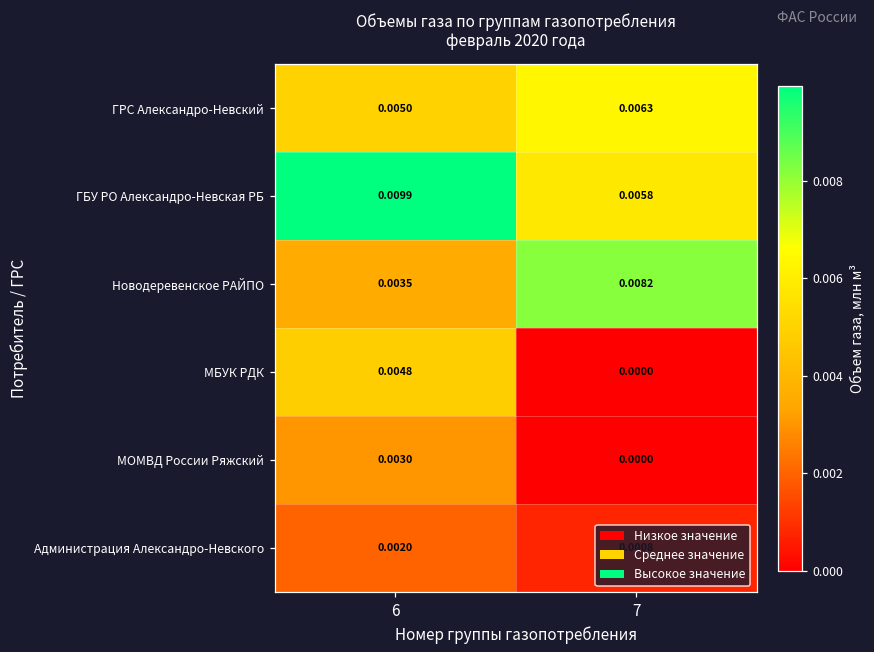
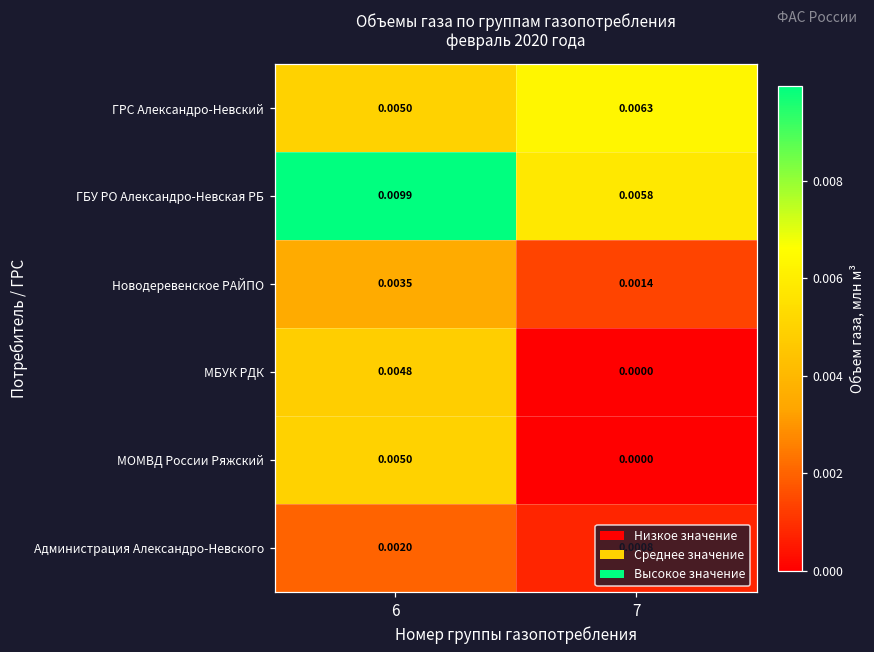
  {
    "ГРС Александро-Невский": {
      "6": 0.0050,
      "7": 0.0063
    },
    "ГБУ РО Александро-Невская РБ": {
      "6": 0.0099,
      "7": 0.0058
    },
    "Новодеревенское РАЙПО": {
      "6": 0.0035,
-     "7": 0.0082
+     "7": 0.0014
    },
    "МБУК РДК": {
      "6": 0.0048,
      "7": 0.0000
    },
    "МОМВД России Ряжский": {
-     "6": 0.0030,
+     "6": 0.0050,
      "7": 0.0000
    },
    "Администрация Александро-Невского": {
      "6": 0.0020
    }
  }
